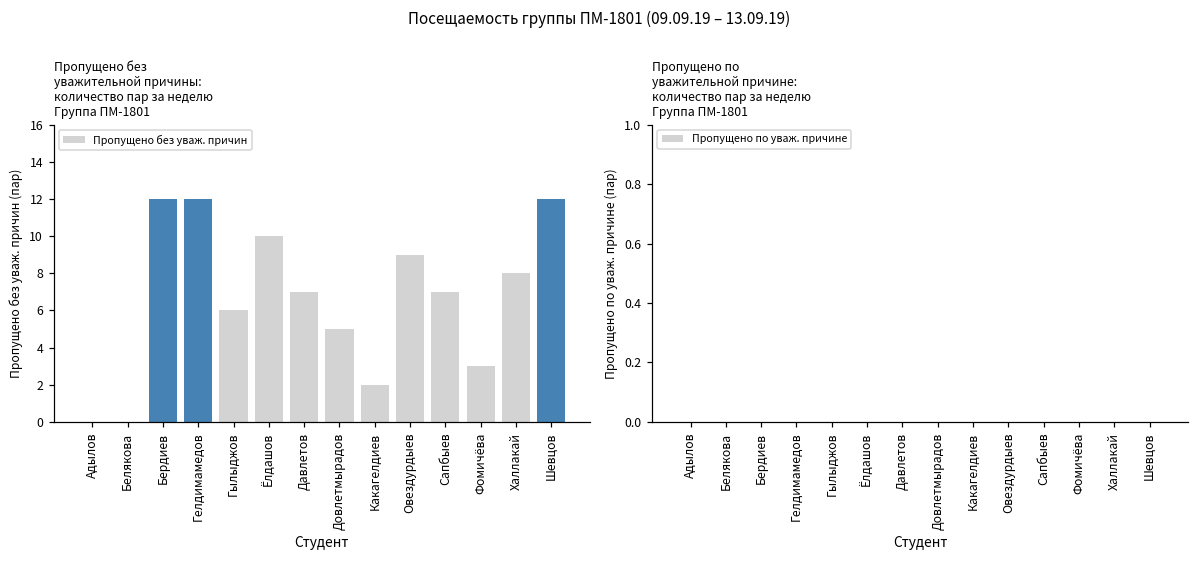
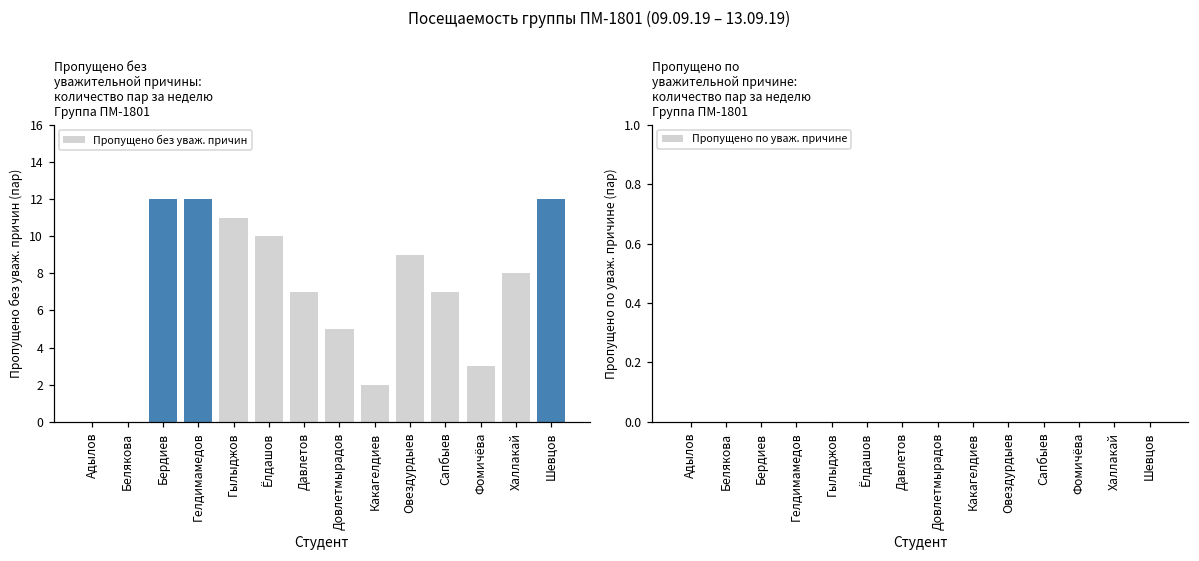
  {
    "Пропущено без уважительной причины: количество пар за неделю Группа ПМ-1801": {
      "Адылов": 0,
      "Белякова": 0,
      "Бердиев": 12,
      "Гелдимамедов": 12,
-     "Гылыджов": 6,
+     "Гылыджов": 11,
      "Ёлдашов": 10,
      "Давлетов": 7,
      "Довлетмырадов": 5,
      "Какагелдиев": 2,
      "Овездурдыев": 9,
      "Сапбыев": 7,
      "Фомичёва": 3,
      "Халлакай": 8,
      "Шевцов": 12
    },
    "Пропущено по уважительной причине: количество пар за неделю Группа ПМ-1801": {
      "Адылов": 0.00,
      "Белякова": 0.00,
      "Бердиев": 0.00,
      "Гелдимамедов": 0.00,
      "Гылыджов": 0.00,
      "Ёлдашов": 0.00,
      "Давлетов": 0.00,
      "Довлетмырадов": 0.00,
      "Какагелдиев": 0.00,
      "Овездурдыев": 0.00,
      "Сапбыев": 0.00,
      "Фомичёва": 0.00,
      "Халлакай": 0.00,
      "Шевцов": 0.00
    }
  }
